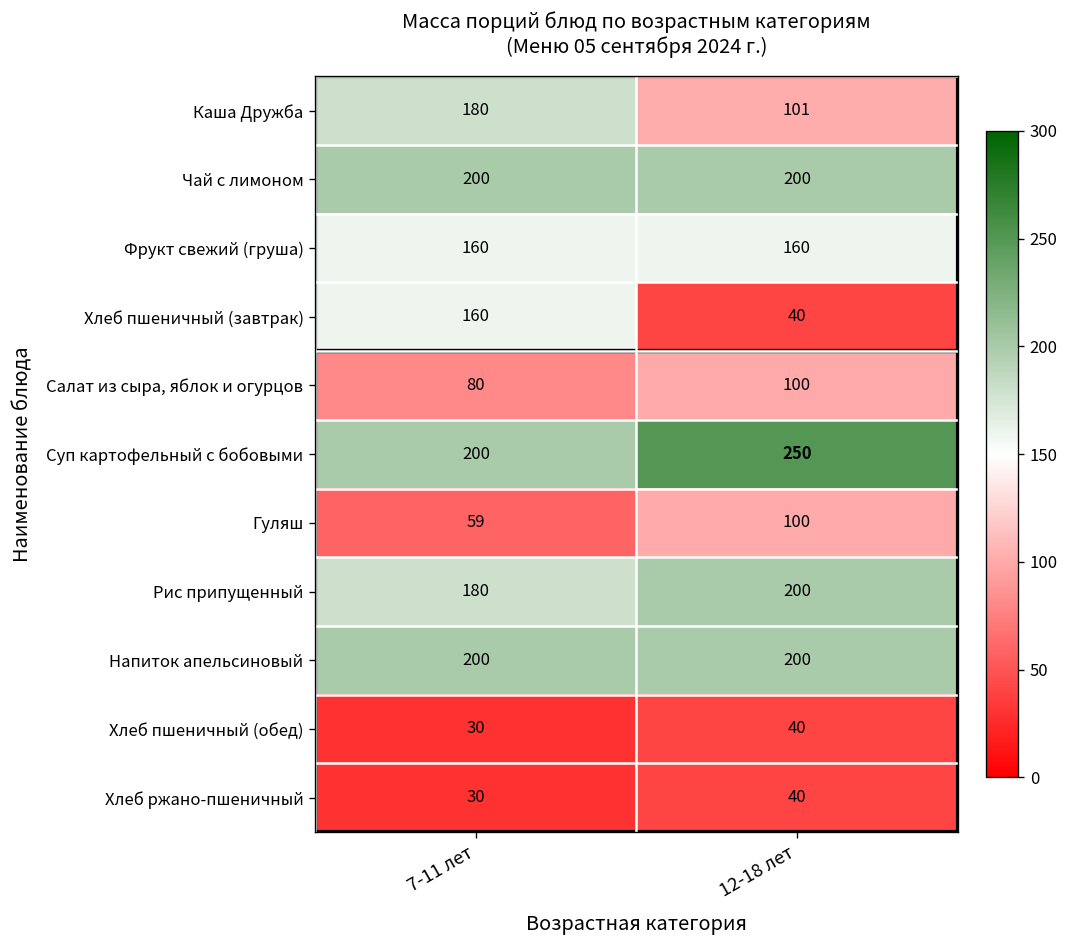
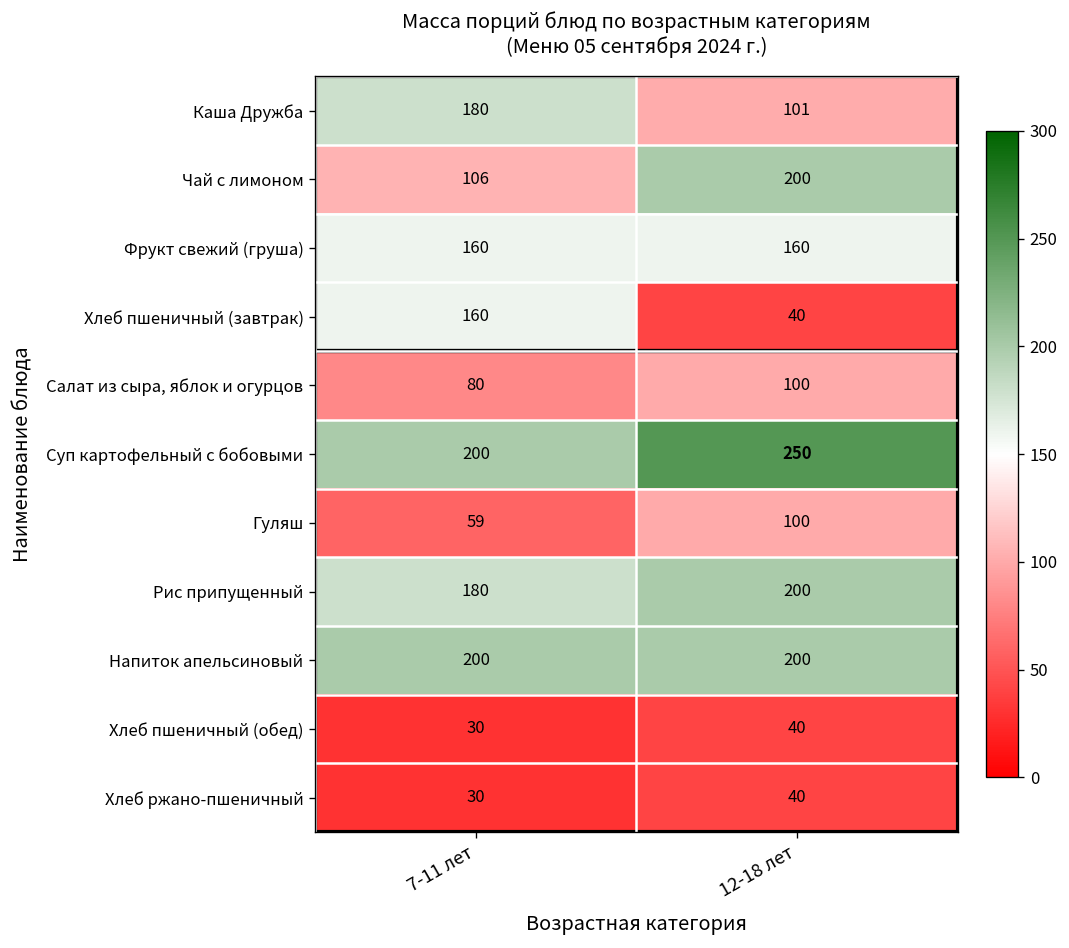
  {
    "Каша Дружба": {
      "7-11 лет": 180,
      "12-18 лет": 101
    },
    "Чай с лимоном": {
-     "7-11 лет": 200,
+     "7-11 лет": 106,
      "12-18 лет": 200
    },
    "Фрукт свежий (груша)": {
      "7-11 лет": 160,
      "12-18 лет": 160
    },
    "Хлеб пшеничный (завтрак)": {
      "7-11 лет": 160,
      "12-18 лет": 40
    },
    "Салат из сыра, яблок и огурцов": {
      "7-11 лет": 80,
      "12-18 лет": 100
    },
    "Суп картофельный с бобовыми": {
      "7-11 лет": 200,
      "12-18 лет": 250
    },
    "Гуляш": {
      "7-11 лет": 59,
      "12-18 лет": 100
    },
    "Рис припущенный": {
      "7-11 лет": 180,
      "12-18 лет": 200
    },
    "Напиток апельсиновый": {
      "7-11 лет": 200,
      "12-18 лет": 200
    },
    "Хлеб пшеничный (обед)": {
      "7-11 лет": 30,
      "12-18 лет": 40
    },
    "Хлеб ржано-пшеничный": {
      "7-11 лет": 30,
      "12-18 лет": 40
    }
  }
